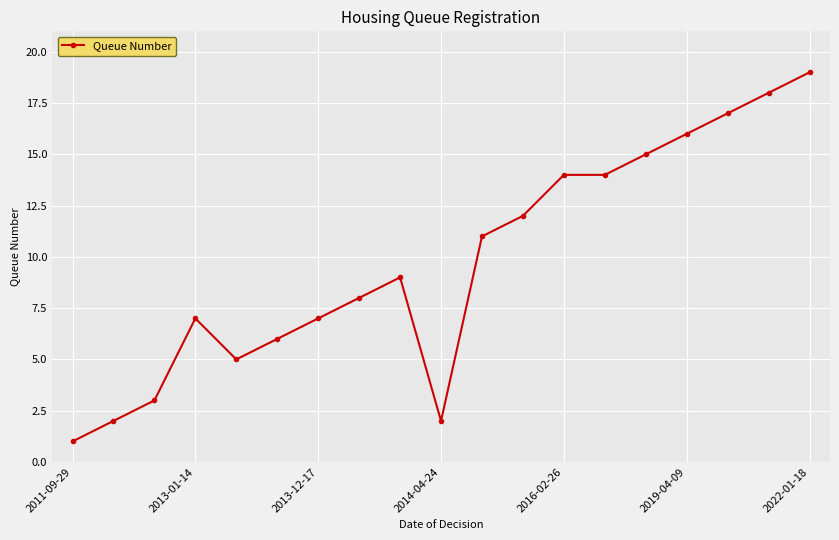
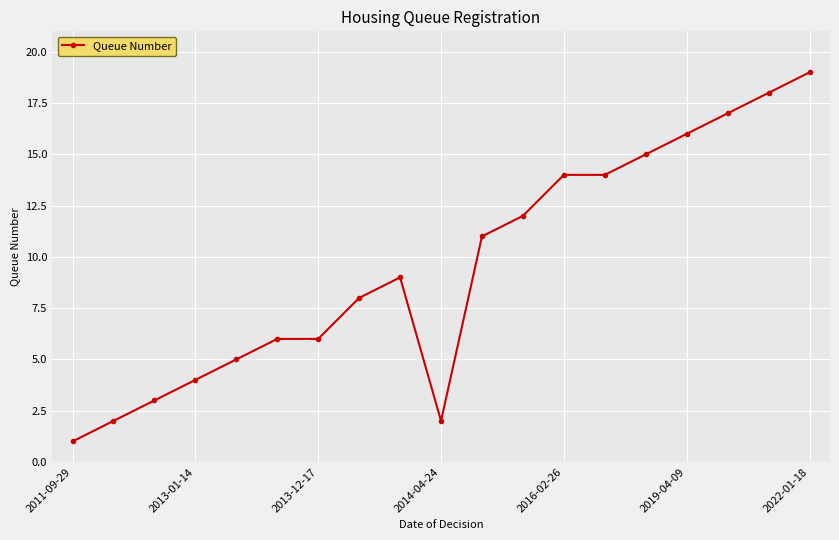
  {
    "2011-09-29": 1,
-   "2013-01-14": 7,
-   "2013-12-17": 7,
+   "2013-01-14": 4,
+   "2013-12-17": 6,
    "2014-04-24": 2,
    "2016-02-26": 14,
    "2019-04-09": 16,
    "2022-01-18": 19
  }
